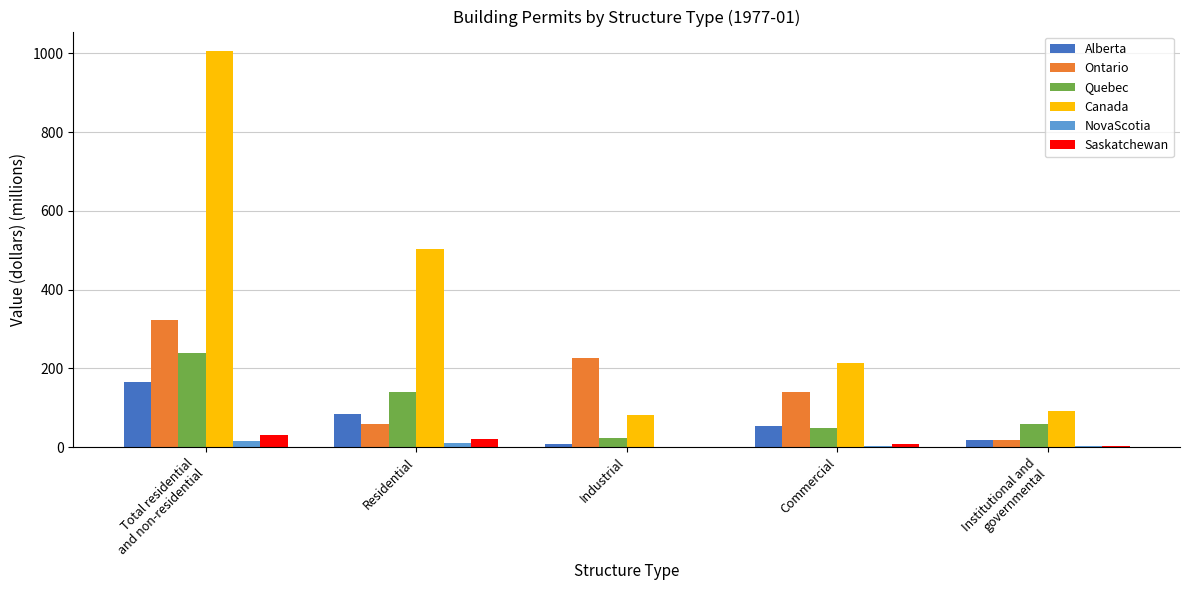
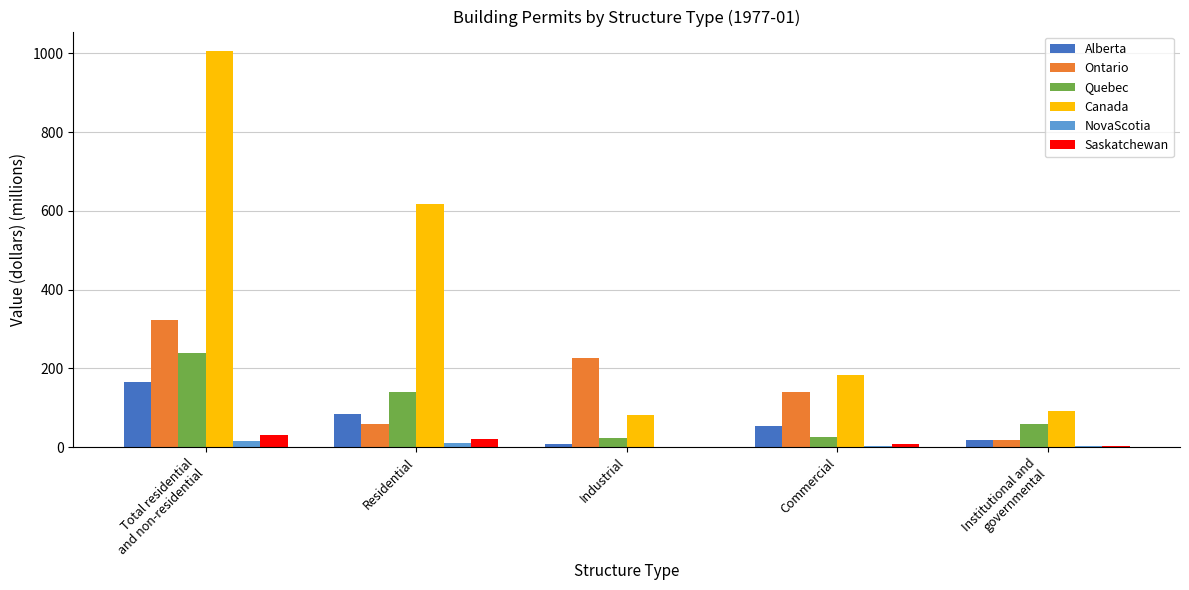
  {
    "Ontario": {
      "Total residential and non-residential": 320,
      "Residential": 60,
      "Industrial": 230,
      "Commercial": 140,
      "Institutional and governmental": 20
    },
    "Quebec": {
      "Total residential and non-residential": 240,
      "Residential": 140,
      "Industrial": 20,
-     "Commercial": 50,
+     "Commercial": 30,
      "Institutional and governmental": 60
    },
    "Canada": {
      "Total residential and non-residential": 1010,
-     "Residential": 500,
+     "Residential": 620,
      "Industrial": 80,
-     "Commercial": 210,
+     "Commercial": 180,
      "Institutional and governmental": 90
    },
    "Saskatchewan": {
      "Total residential and non-residential": 30,
      "Residential": 20,
      "Commercial": 10
    }
  }
